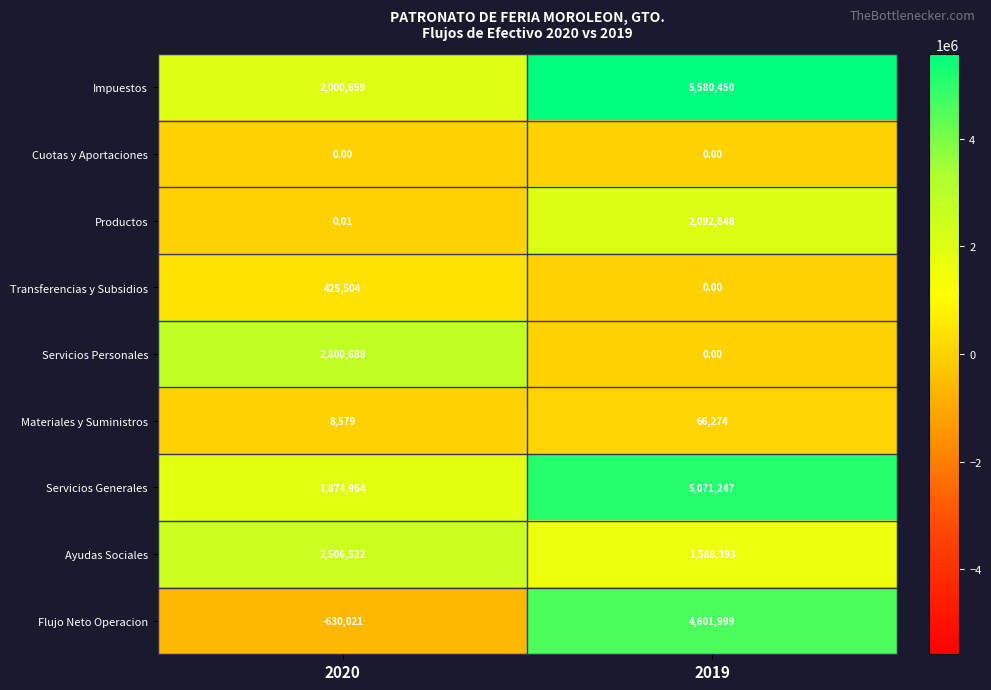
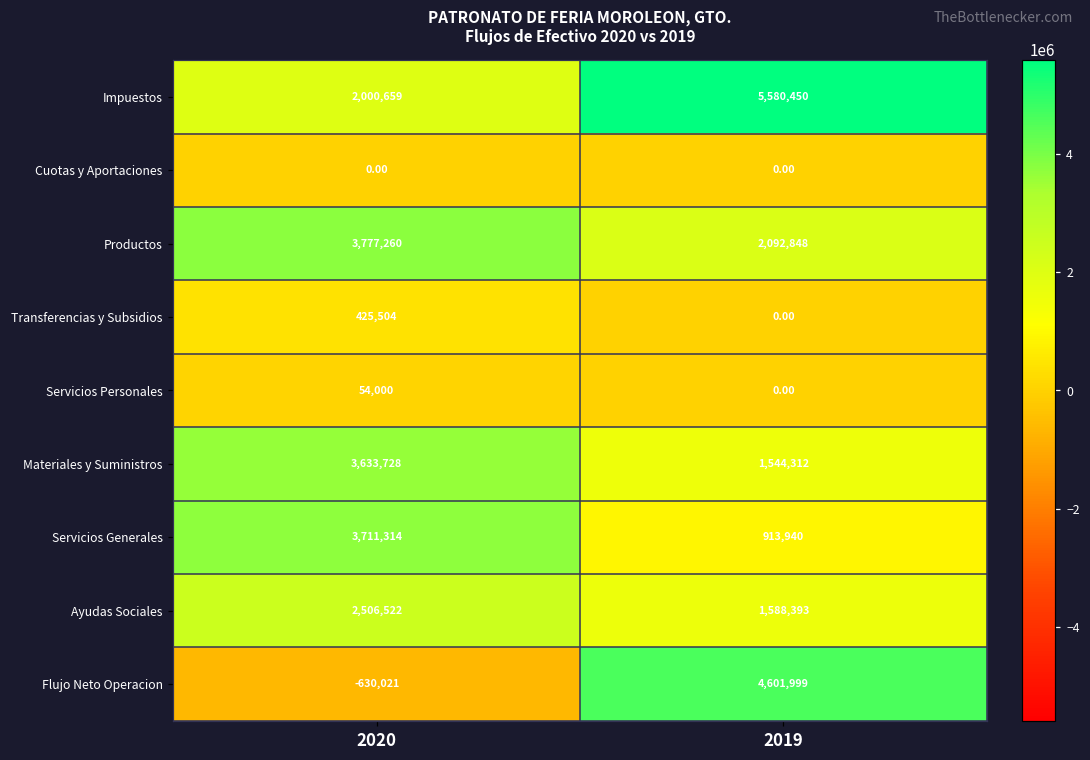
  {
    "Impuestos": {
      "2020": "2,000,659",
      "2019": "5,580,450"
    },
    "Cuotas y Aportaciones": {
      "2020": "0.00",
      "2019": "0.00"
    },
    "Productos": {
-     "2020": "0.01",
+     "2020": "3,777,260",
      "2019": "2,092,848"
    },
    "Transferencias y Subsidios": {
      "2020": "425,504",
      "2019": "0.00"
    },
    "Servicios Personales": {
-     "2020": "2,800,688",
+     "2020": "54,000",
      "2019": "0.00"
    },
    "Materiales y Suministros": {
-     "2020": "8,579",
-     "2019": "66,274"
+     "2020": "3,633,728",
+     "2019": "1,544,312"
    },
    "Servicios Generales": {
-     "2020": "1,874,964",
-     "2019": "5,071,247"
+     "2020": "3,711,314",
+     "2019": "913,940"
    },
    "Ayudas Sociales": {
      "2020": "2,506,522",
      "2019": "1,588,393"
    },
    "Flujo Neto Operacion": {
      "2020": "-630,021",
      "2019": "4,601,999"
    }
  }
